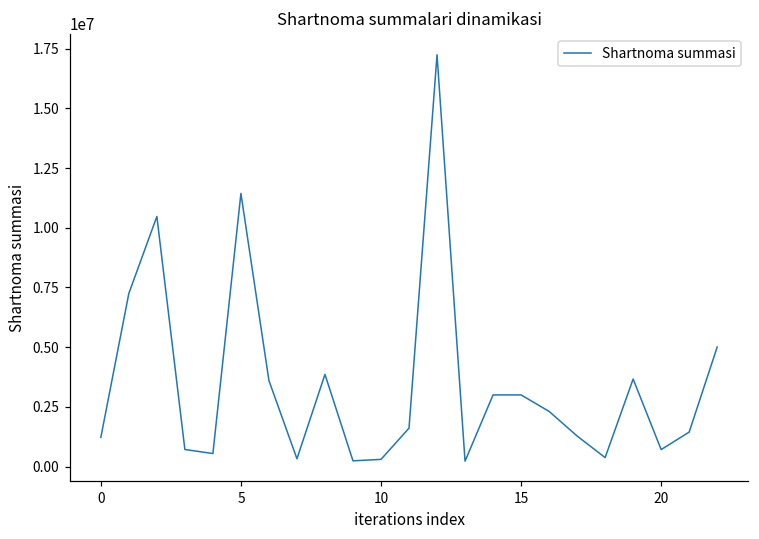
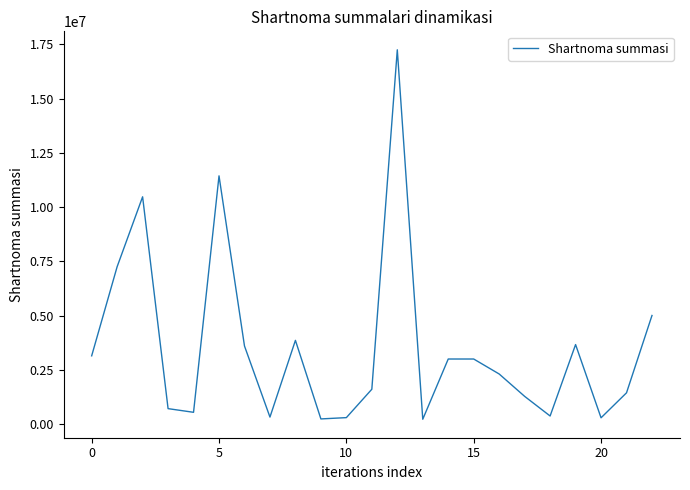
  {
-   "0": 1200000,
+   "0": 3100000,
    "5": 11400000,
    "10": 300000,
    "15": 3000000,
-   "20": 700000
+   "20": 300000
  }
